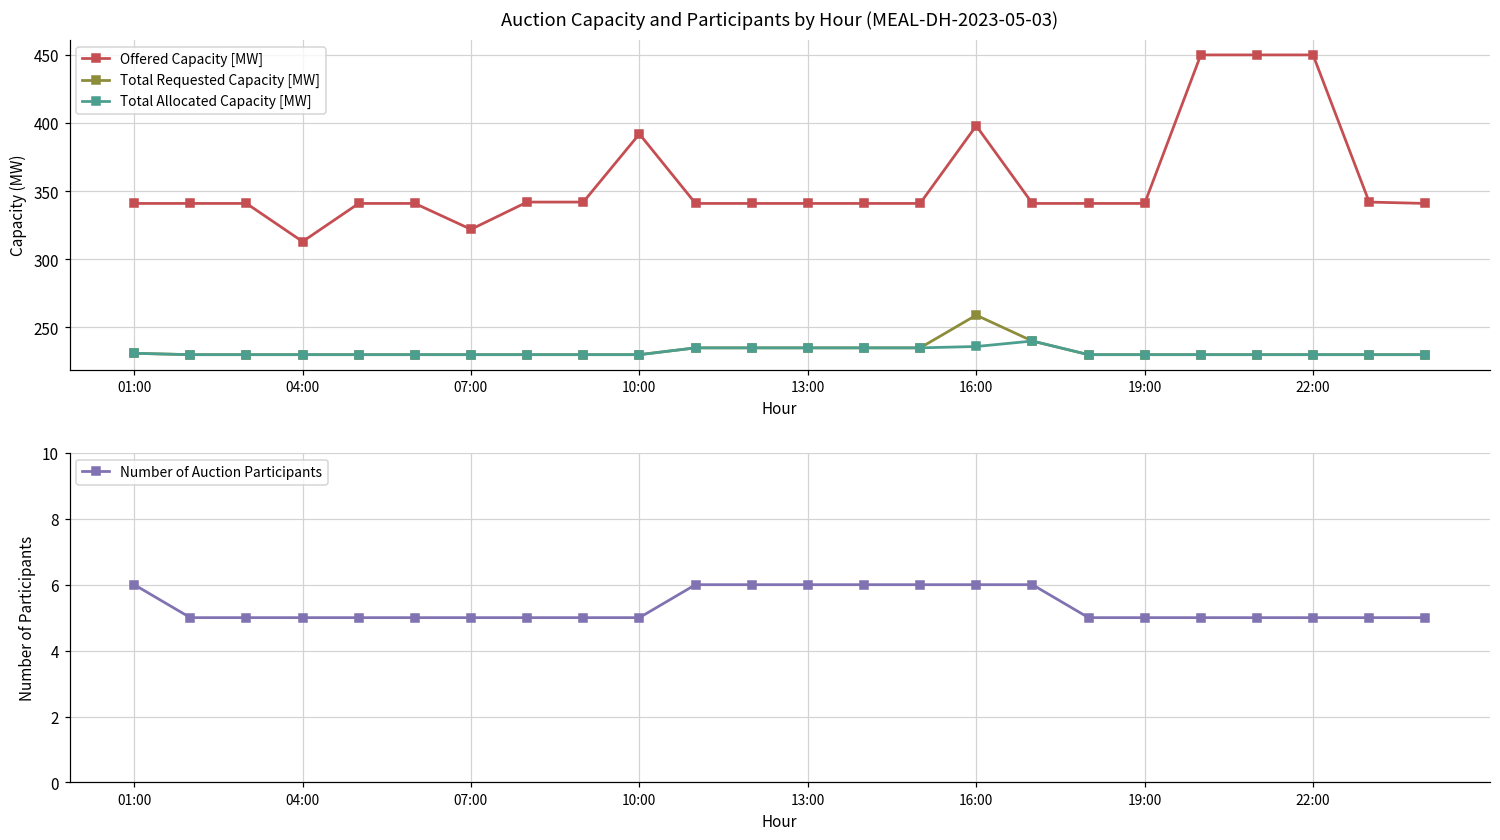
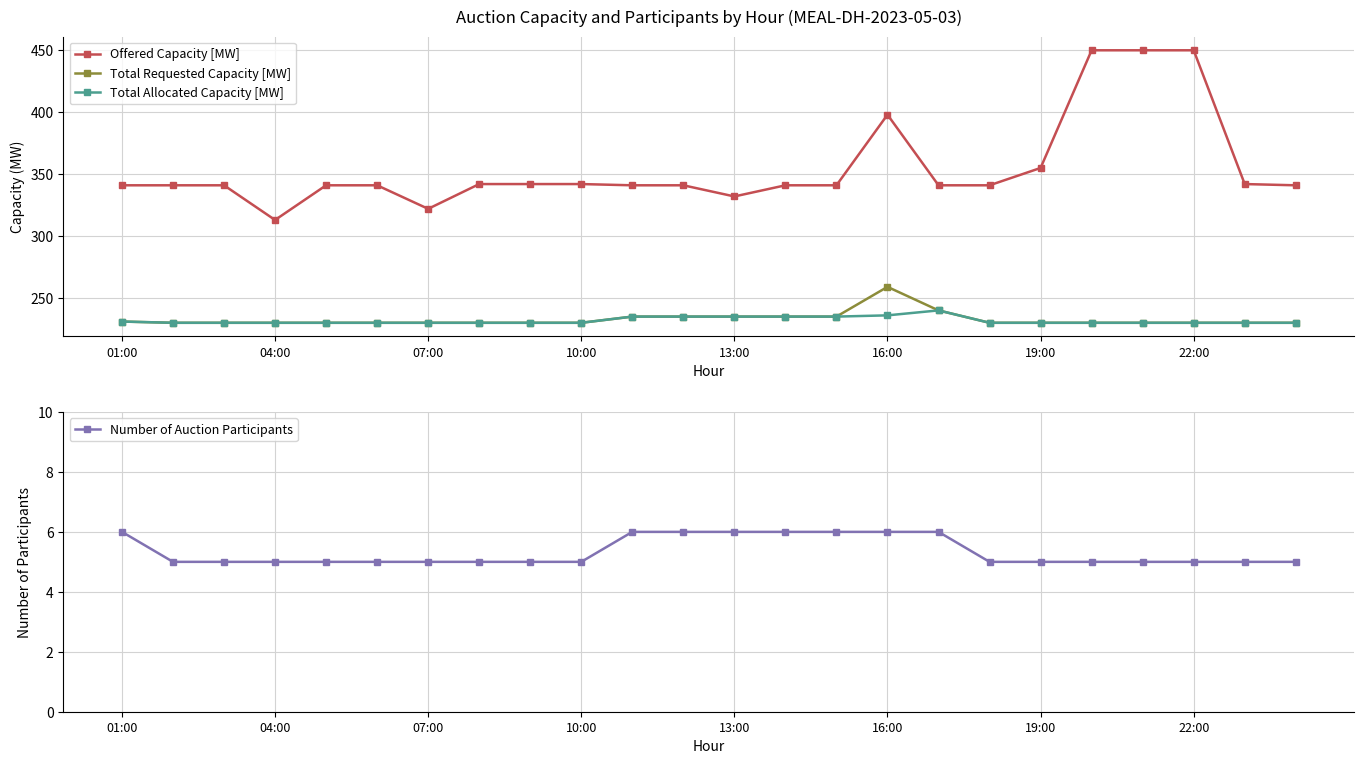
  {
    "Auction Capacity and Participants by Hour (MEAL-DH-2023-05-03)": {
      "Offered Capacity [MW]": {
        "01:00": 341,
        "04:00": 313,
        "07:00": 322,
-       "10:00": 392,
-       "13:00": 341,
+       "10:00": 342,
+       "13:00": 332,
        "16:00": 398,
-       "19:00": 341,
+       "19:00": 355,
        "22:00": 450
      },
      "Total Requested Capacity [MW]": {
        "16:00": 259
      },
      "Total Allocated Capacity [MW]": {
        "16:00": 236
      }
    }
  }
